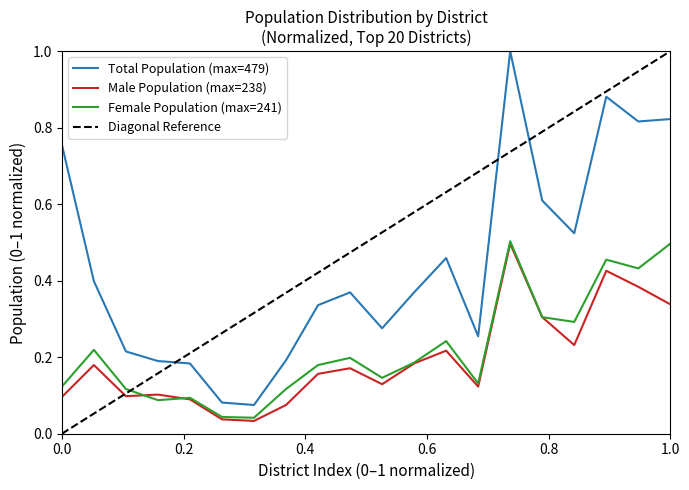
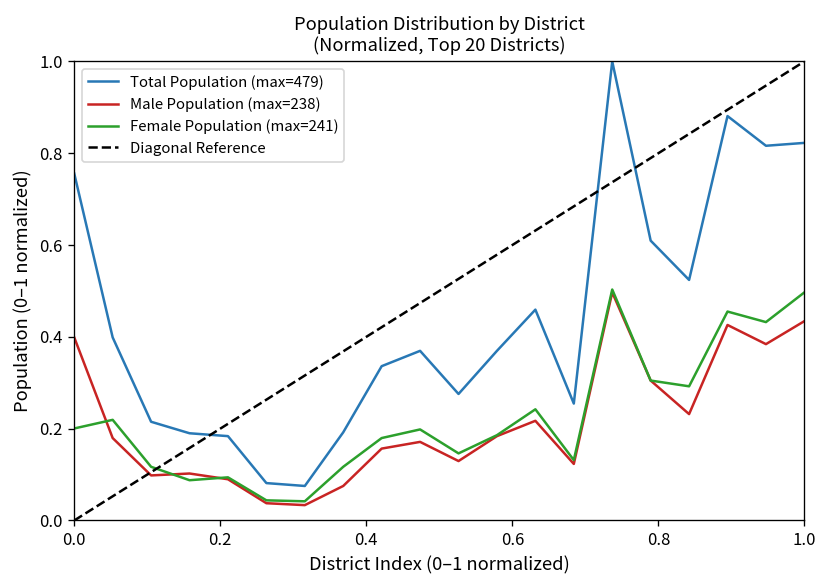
  {
    "Total Population (max=479)": {
      "0.0": 0.76,
      "1.0": 0.82
    },
    "Male Population (max=238)": {
-     "0.0": 0.10,
-     "1.0": 0.34
+     "0.0": 0.40,
+     "1.0": 0.43
    },
    "Female Population (max=241)": {
-     "0.0": 0.12,
+     "0.0": 0.20,
      "1.0": 0.50
    },
    "Diagonal Reference": {
      "0.0": 0.00,
      "1.0": 1.00
    }
  }
